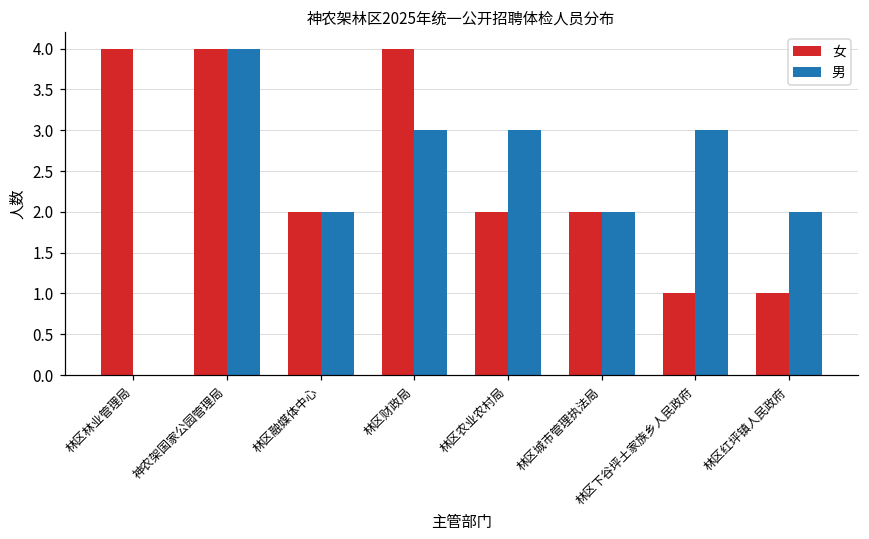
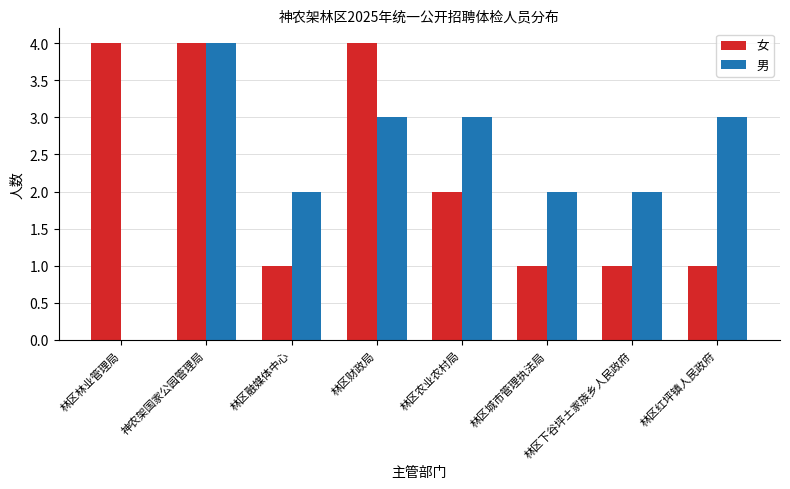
  {
    "女": {
      "林区林业管理局": 4,
      "神农架国家公园管理局": 4,
-     "林区融媒体中心": 2,
+     "林区融媒体中心": 1,
      "林区财政局": 4,
      "林区农业农村局": 2,
-     "林区城市管理执法局": 2,
+     "林区城市管理执法局": 1,
      "林区下谷坪土家族乡人民政府": 1,
      "林区红坪镇人民政府": 1
    },
    "男": {
      "林区林业管理局": 0,
      "神农架国家公园管理局": 4,
      "林区融媒体中心": 2,
      "林区财政局": 3,
      "林区农业农村局": 3,
      "林区城市管理执法局": 2,
-     "林区下谷坪土家族乡人民政府": 3,
-     "林区红坪镇人民政府": 2
+     "林区下谷坪土家族乡人民政府": 2,
+     "林区红坪镇人民政府": 3
    }
  }
